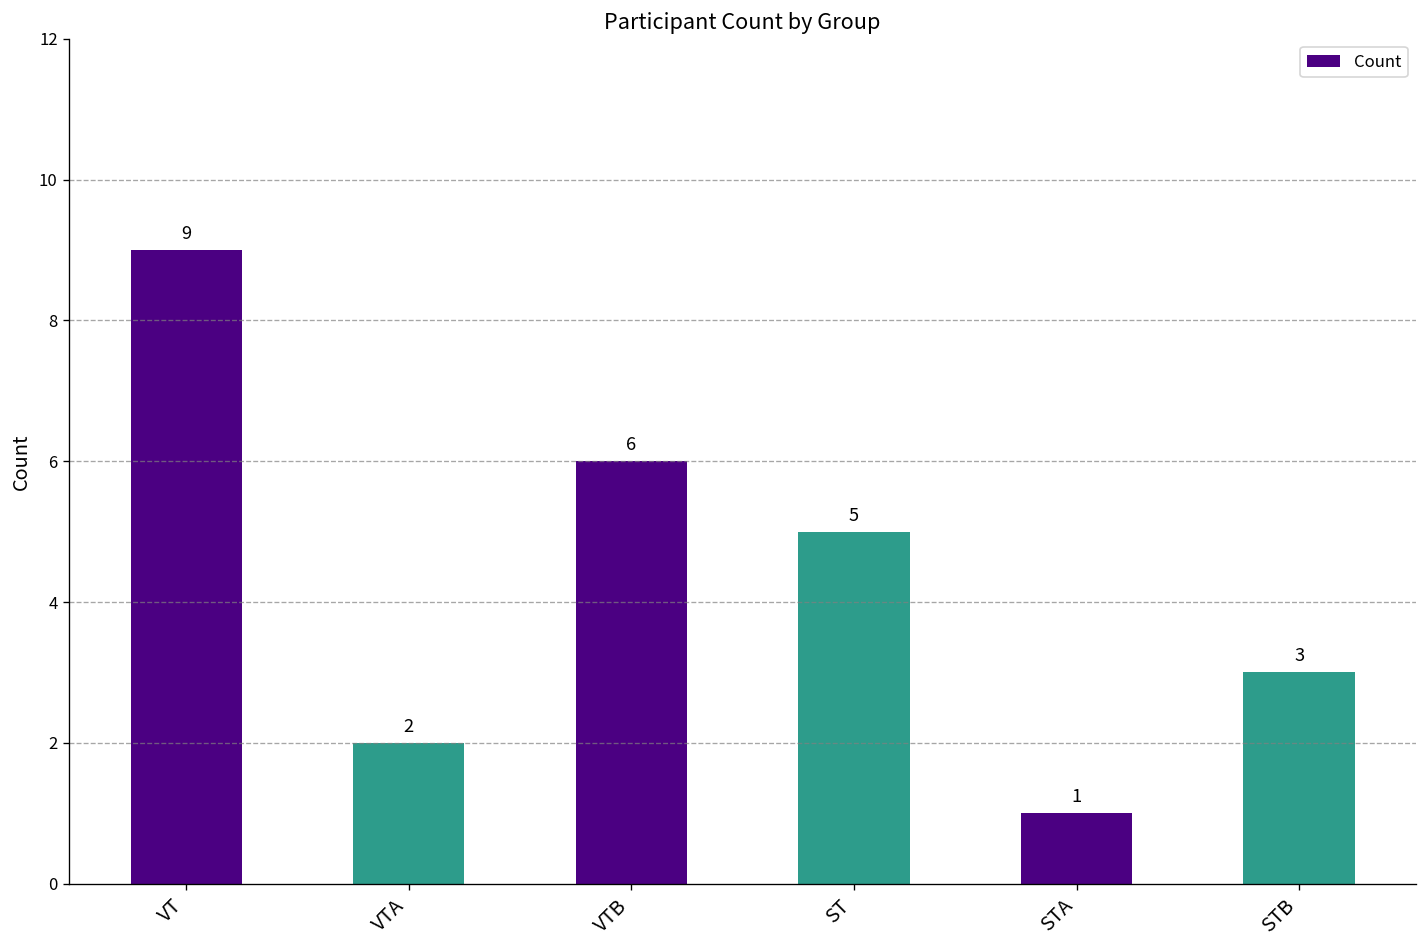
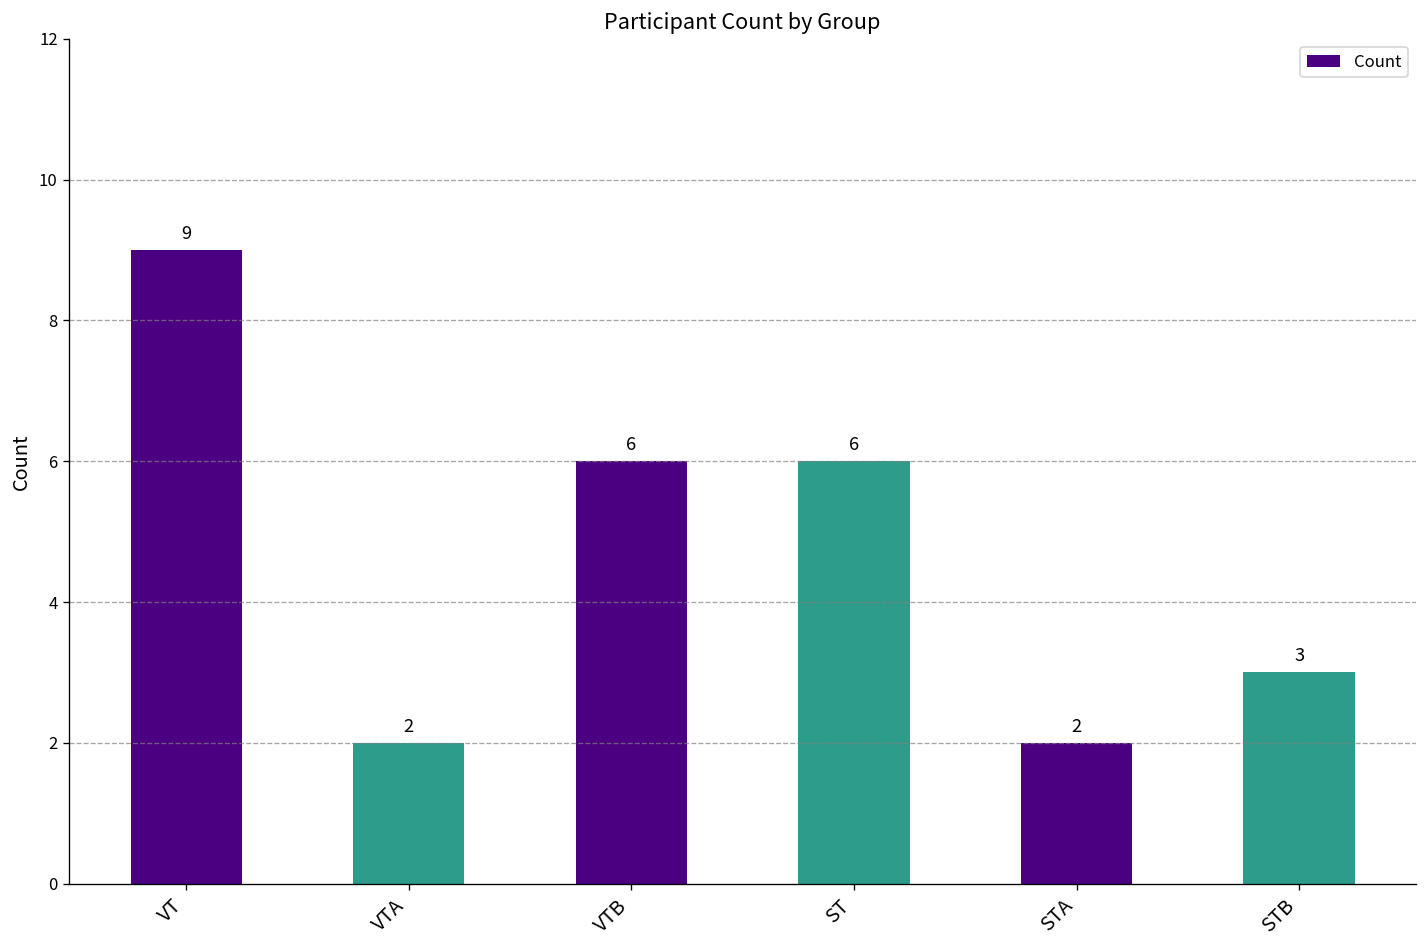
  {
    "VT": 9,
    "VTA": 2,
    "VTB": 6,
-   "ST": 5,
-   "STA": 1,
+   "ST": 6,
+   "STA": 2,
    "STB": 3
  }
